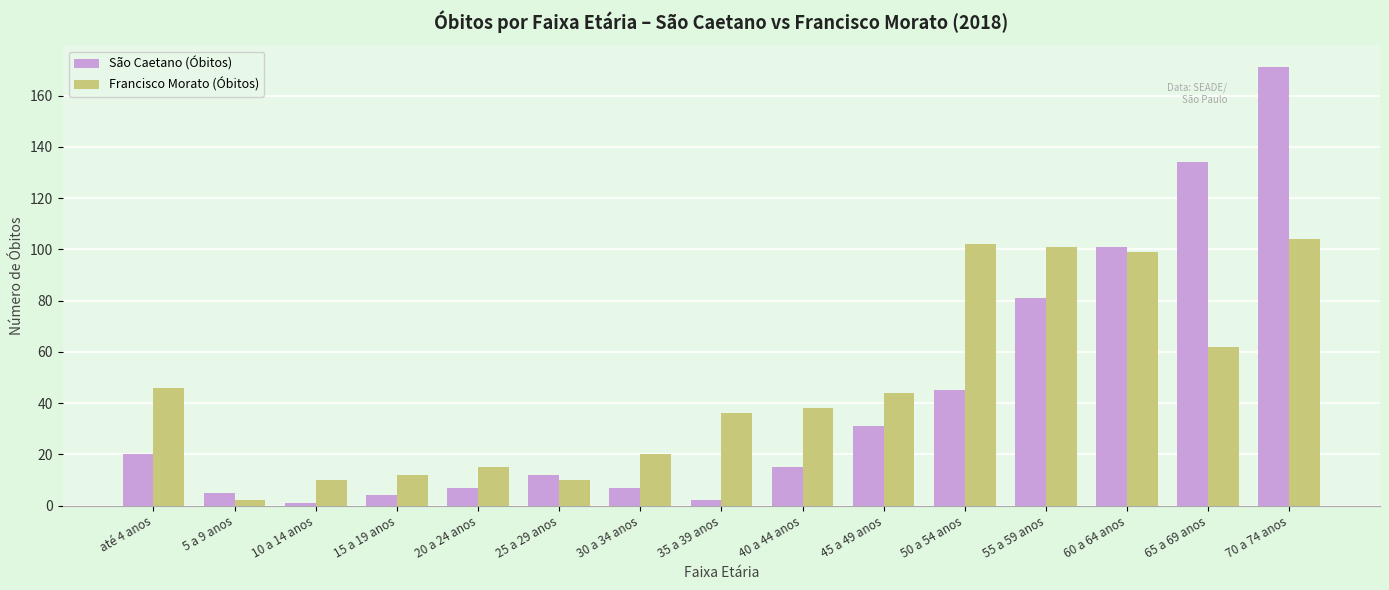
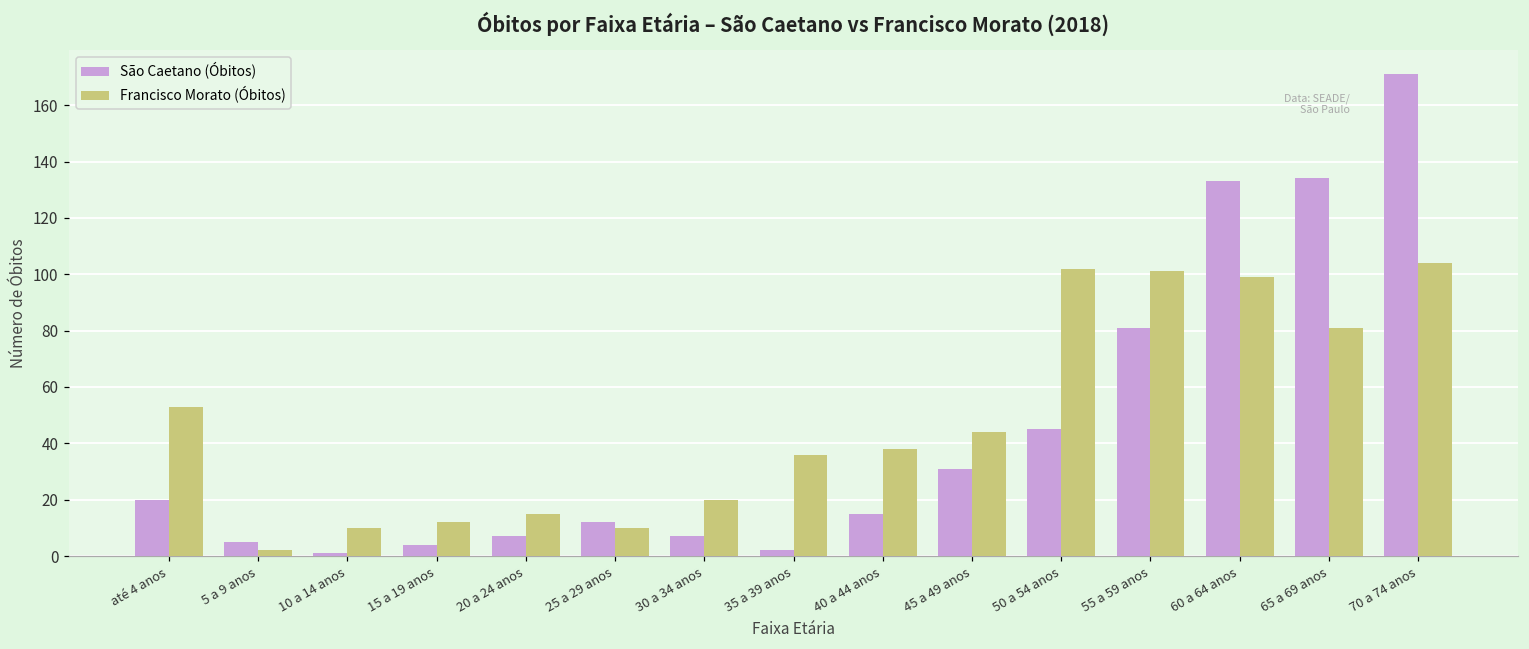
  {
    "São Caetano (Óbitos)": {
      "até 4 anos": 20,
      "5 a 9 anos": 5,
      "10 a 14 anos": 1,
      "15 a 19 anos": 4,
      "20 a 24 anos": 7,
      "25 a 29 anos": 12,
      "30 a 34 anos": 7,
      "35 a 39 anos": 2,
      "40 a 44 anos": 15,
      "45 a 49 anos": 31,
      "50 a 54 anos": 45,
      "55 a 59 anos": 81,
-     "60 a 64 anos": 101,
+     "60 a 64 anos": 133,
      "65 a 69 anos": 134,
      "70 a 74 anos": 171
    },
    "Francisco Morato (Óbitos)": {
-     "até 4 anos": 46,
+     "até 4 anos": 53,
      "5 a 9 anos": 2,
      "10 a 14 anos": 10,
      "15 a 19 anos": 12,
      "20 a 24 anos": 15,
      "25 a 29 anos": 10,
      "30 a 34 anos": 20,
      "35 a 39 anos": 36,
      "40 a 44 anos": 38,
      "45 a 49 anos": 44,
      "50 a 54 anos": 102,
      "55 a 59 anos": 101,
      "60 a 64 anos": 99,
-     "65 a 69 anos": 62,
+     "65 a 69 anos": 81,
      "70 a 74 anos": 104
    }
  }
